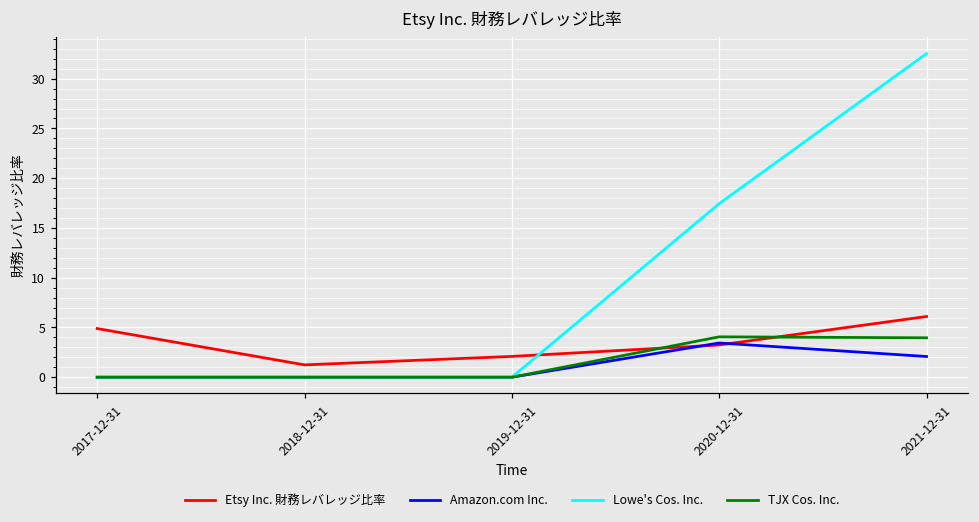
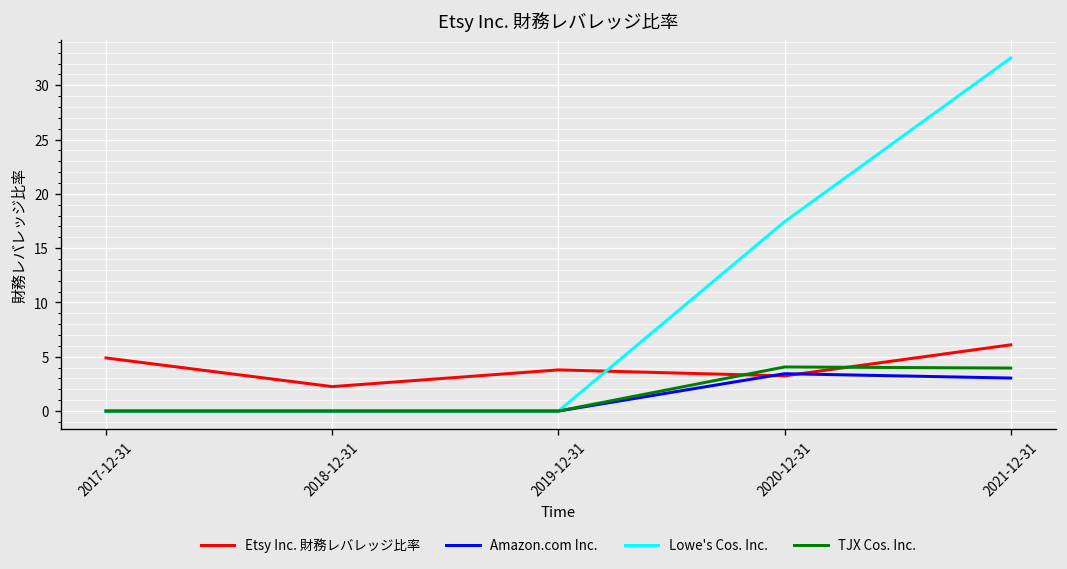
  {
    "Etsy Inc. 財務レバレッジ比率": {
      "2017-12-31": 5,
-     "2018-12-31": 1,
-     "2019-12-31": 2,
+     "2018-12-31": 2,
+     "2019-12-31": 4,
      "2021-12-31": 6
    },
    "Amazon.com Inc.": {
-     "2021-12-31": 2
+     "2021-12-31": 3
    },
    "Lowe's Cos. Inc.": {
      "2020-12-31": 17,
      "2021-12-31": 33
    },
    "TJX Cos. Inc.": {
      "2020-12-31": 4,
      "2021-12-31": 4
    }
  }
